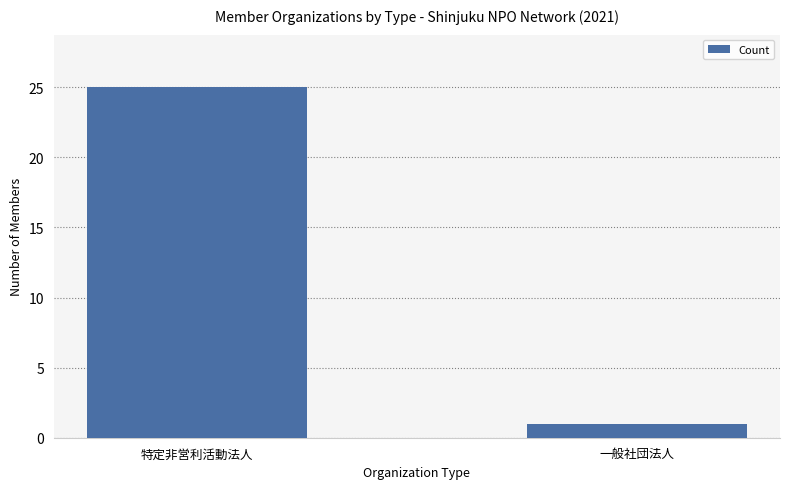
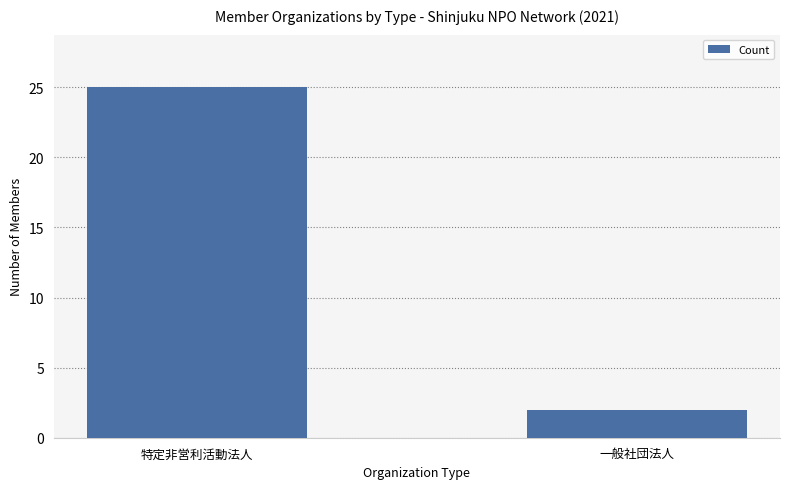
  {
    "特定非営利活動法人": 25,
-   "一般社団法人": 1
+   "一般社団法人": 2
  }
